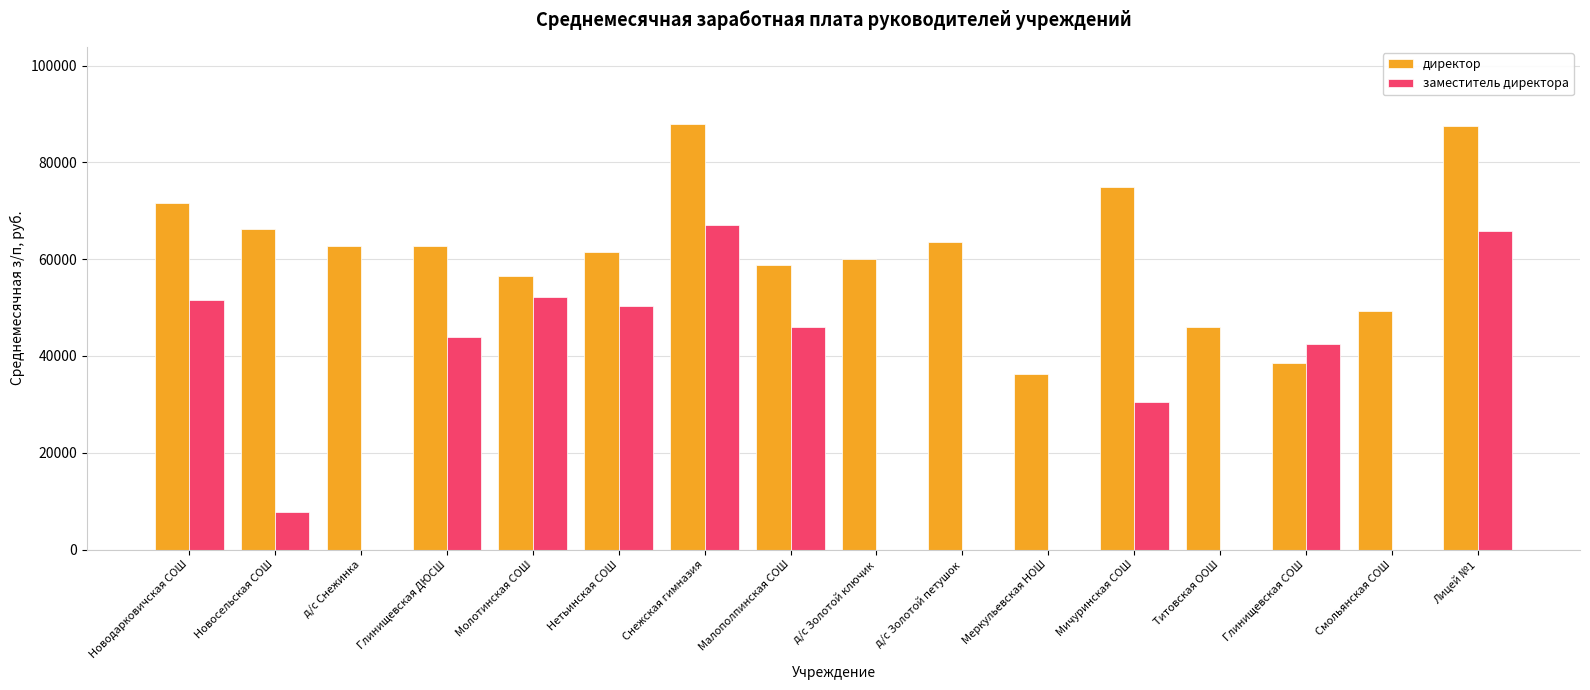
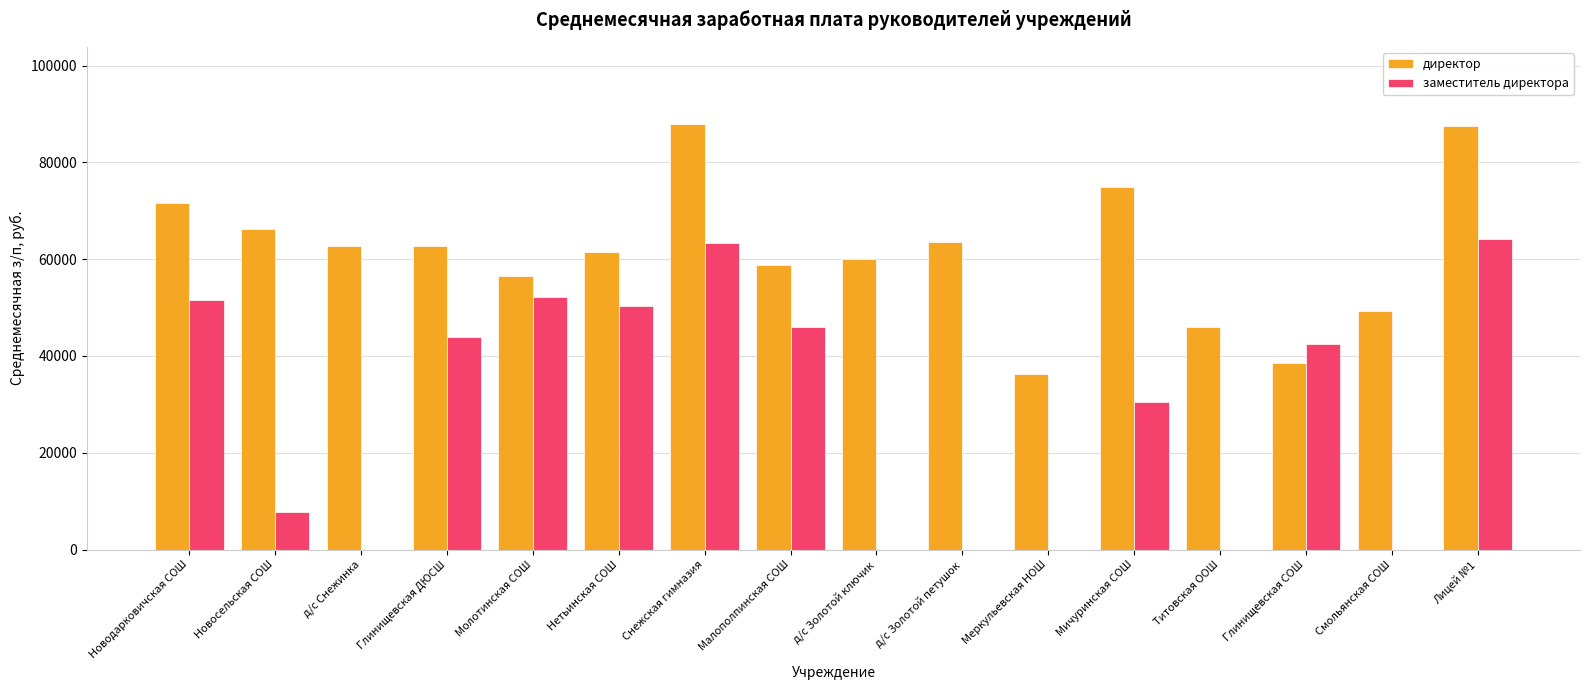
  {
    "директор": {
      "Новодарковичская СОШ": 72000,
      "Новосельская СОШ": 66000,
      "д/с Снежинка": 63000,
      "Глинищевская ДЮСШ": 63000,
      "Молотинская СОШ": 57000,
      "Нетьинская СОШ": 62000,
      "Снежская гимназия": 88000,
      "Малополпинская СОШ": 59000,
      "д/с Золотой ключик": 60000,
      "д/с Золотой петушок": 64000,
      "Меркульевская НОШ": 36000,
      "Мичуринская СОШ": 75000,
      "Титовская ООШ": 46000,
      "Глинищевская СОШ": 38000,
      "Смольянская СОШ": 49000,
      "Лицей №1": 88000
    },
    "заместитель директора": {
      "Новодарковичская СОШ": 52000,
      "Новосельская СОШ": 8000,
      "д/с Снежинка": 0,
      "Глинищевская ДЮСШ": 44000,
      "Молотинская СОШ": 52000,
      "Нетьинская СОШ": 50000,
-     "Снежская гимназия": 67000,
+     "Снежская гимназия": 63000,
      "Малополпинская СОШ": 46000,
      "д/с Золотой ключик": 0,
      "д/с Золотой петушок": 0,
      "Меркульевская НОШ": 0,
      "Мичуринская СОШ": 30000,
      "Титовская ООШ": 0,
      "Глинищевская СОШ": 42000,
      "Смольянская СОШ": 0,
-     "Лицей №1": 66000
+     "Лицей №1": 64000
    }
  }
